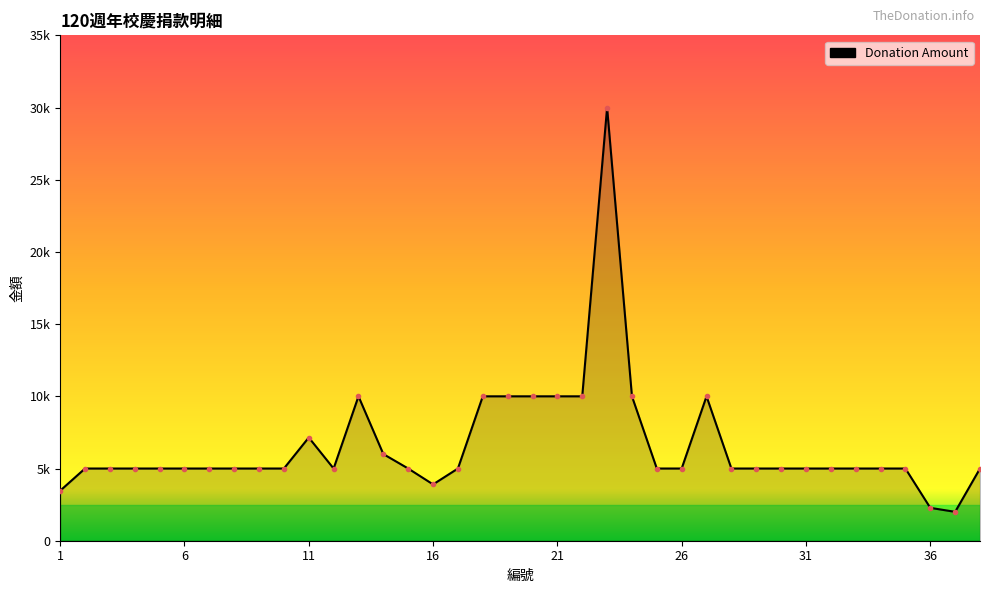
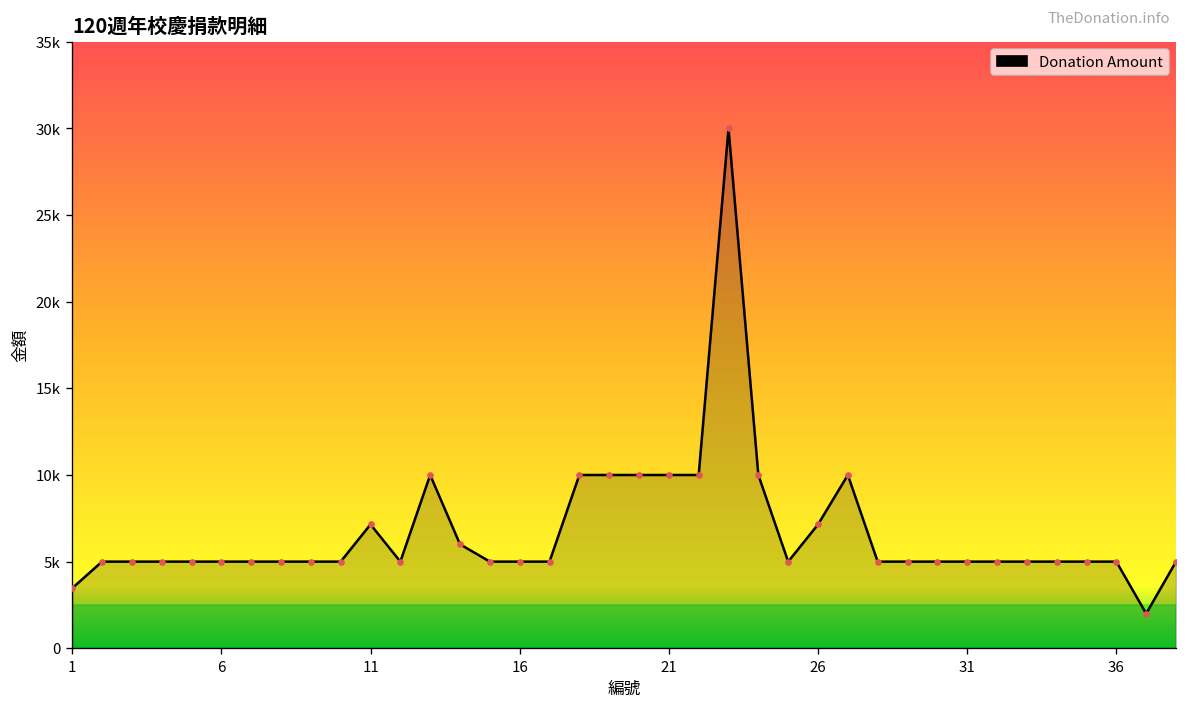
  {
    "1": 3500,
    "6": 5000,
    "11": 7100,
-   "16": 3900,
+   "16": 5000,
    "21": 10000,
-   "26": 5000,
+   "26": 7100,
    "31": 5000,
-   "36": 2300
+   "36": 5000
  }
